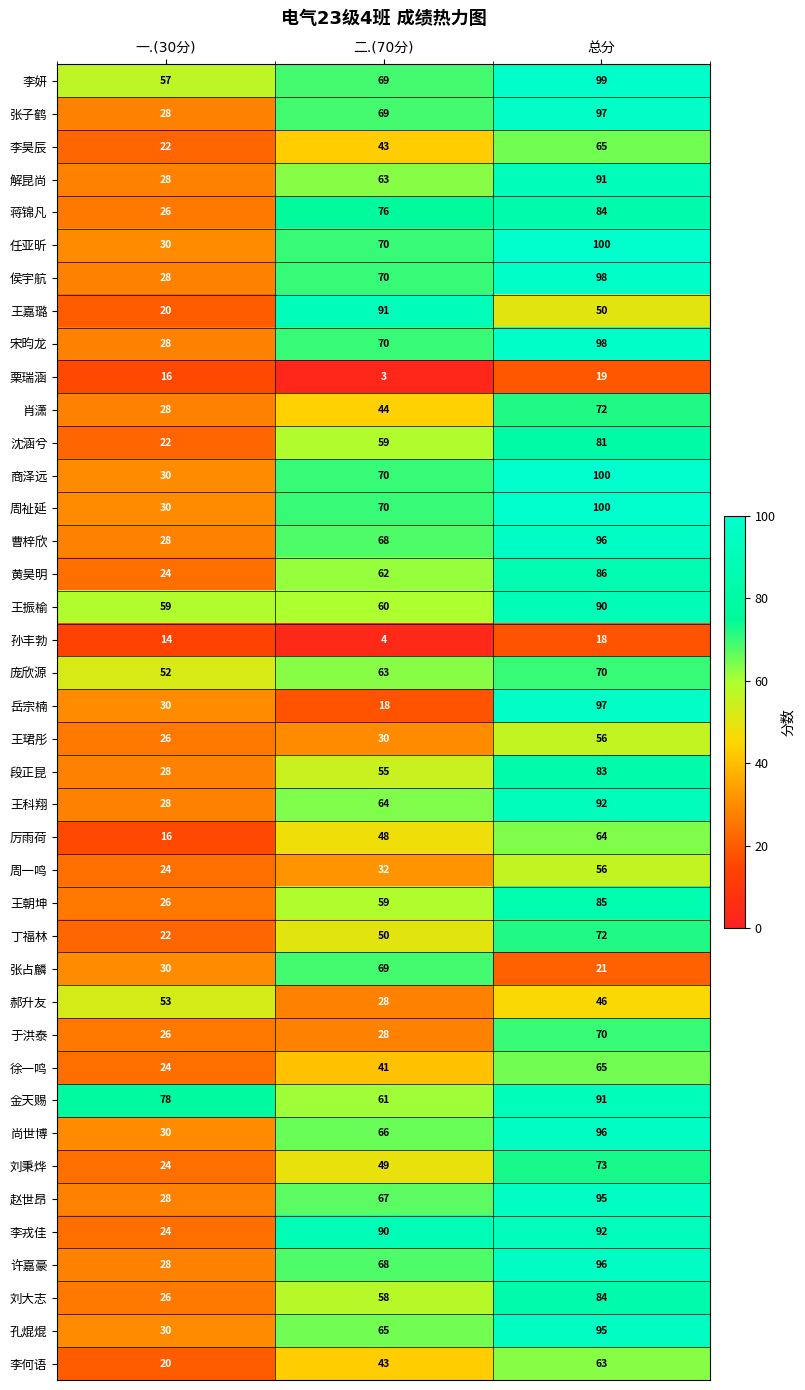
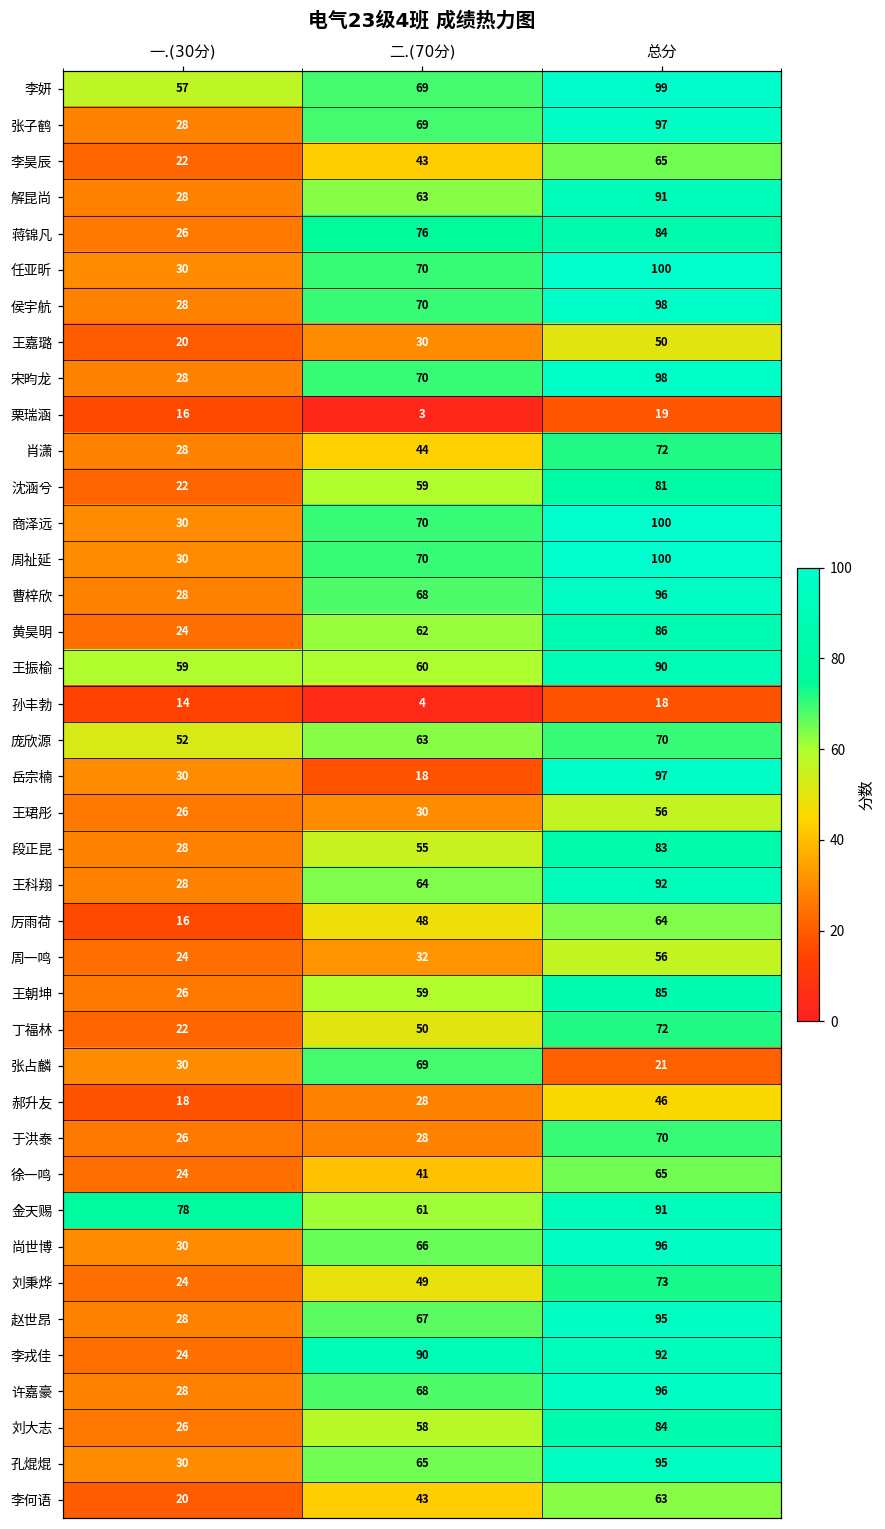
  {
    "李妍": {
      "一.(30分)": 57,
      "二.(70分)": 69,
      "总分": 99
    },
    "张子鹤": {
      "一.(30分)": 28,
      "二.(70分)": 69,
      "总分": 97
    },
    "李昊辰": {
      "一.(30分)": 22,
      "二.(70分)": 43,
      "总分": 65
    },
    "解昆尚": {
      "一.(30分)": 28,
      "二.(70分)": 63,
      "总分": 91
    },
    "蒋锦凡": {
      "一.(30分)": 26,
      "二.(70分)": 76,
      "总分": 84
    },
    "任亚昕": {
      "一.(30分)": 30,
      "二.(70分)": 70,
      "总分": 100
    },
    "侯宇航": {
      "一.(30分)": 28,
      "二.(70分)": 70,
      "总分": 98
    },
    "王嘉璐": {
      "一.(30分)": 20,
-     "二.(70分)": 91,
+     "二.(70分)": 30,
      "总分": 50
    },
    "宋昀龙": {
      "一.(30分)": 28,
      "二.(70分)": 70,
      "总分": 98
    },
    "栗瑞涵": {
      "一.(30分)": 16,
      "二.(70分)": 3,
      "总分": 19
    },
    "肖潇": {
      "一.(30分)": 28,
      "二.(70分)": 44,
      "总分": 72
    },
    "沈涵兮": {
      "一.(30分)": 22,
      "二.(70分)": 59,
      "总分": 81
    },
    "商泽远": {
      "一.(30分)": 30,
      "二.(70分)": 70,
      "总分": 100
    },
    "周祉延": {
      "一.(30分)": 30,
      "二.(70分)": 70,
      "总分": 100
    },
    "曹梓欣": {
      "一.(30分)": 28,
      "二.(70分)": 68,
      "总分": 96
    },
    "黄昊明": {
      "一.(30分)": 24,
      "二.(70分)": 62,
      "总分": 86
    },
    "王振榆": {
      "一.(30分)": 59,
      "二.(70分)": 60,
      "总分": 90
    },
    "孙丰勃": {
      "一.(30分)": 14,
      "二.(70分)": 4,
      "总分": 18
    },
    "庞欣源": {
      "一.(30分)": 52,
      "二.(70分)": 63,
      "总分": 70
    },
    "岳宗楠": {
      "一.(30分)": 30,
      "二.(70分)": 18,
      "总分": 97
    },
    "王珺彤": {
      "一.(30分)": 26,
      "二.(70分)": 30,
      "总分": 56
    },
    "段正昆": {
      "一.(30分)": 28,
      "二.(70分)": 55,
      "总分": 83
    },
    "王科翔": {
      "一.(30分)": 28,
      "二.(70分)": 64,
      "总分": 92
    },
    "厉雨荷": {
      "一.(30分)": 16,
      "二.(70分)": 48,
      "总分": 64
    },
    "周一鸣": {
      "一.(30分)": 24,
      "二.(70分)": 32,
      "总分": 56
    },
    "王朝坤": {
      "一.(30分)": 26,
      "二.(70分)": 59,
      "总分": 85
    },
    "丁福林": {
      "一.(30分)": 22,
      "二.(70分)": 50,
      "总分": 72
    },
    "张占麟": {
      "一.(30分)": 30,
      "二.(70分)": 69,
      "总分": 21
    },
    "郝升友": {
-     "一.(30分)": 53,
+     "一.(30分)": 18,
      "二.(70分)": 28,
      "总分": 46
    },
    "于洪泰": {
      "一.(30分)": 26,
      "二.(70分)": 28,
      "总分": 70
    },
    "徐一鸣": {
      "一.(30分)": 24,
      "二.(70分)": 41,
      "总分": 65
    },
    "金天赐": {
      "一.(30分)": 78,
      "二.(70分)": 61,
      "总分": 91
    },
    "尚世博": {
      "一.(30分)": 30,
      "二.(70分)": 66,
      "总分": 96
    },
    "刘秉烨": {
      "一.(30分)": 24,
      "二.(70分)": 49,
      "总分": 73
    },
    "赵世昂": {
      "一.(30分)": 28,
      "二.(70分)": 67,
      "总分": 95
    },
    "李戎佳": {
      "一.(30分)": 24,
      "二.(70分)": 90,
      "总分": 92
    },
    "许嘉豪": {
      "一.(30分)": 28,
      "二.(70分)": 68,
      "总分": 96
    },
    "刘大志": {
      "一.(30分)": 26,
      "二.(70分)": 58,
      "总分": 84
    },
    "孔焜焜": {
      "一.(30分)": 30,
      "二.(70分)": 65,
      "总分": 95
    },
    "李何语": {
      "一.(30分)": 20,
      "二.(70分)": 43,
      "总分": 63
    }
  }
